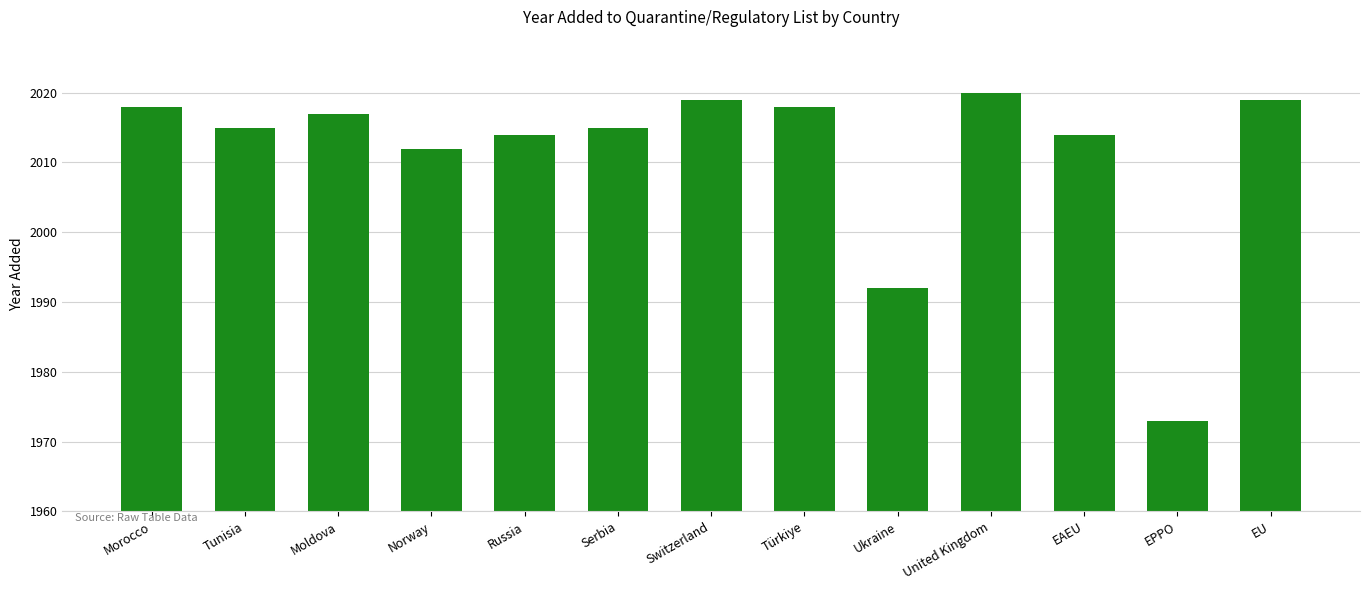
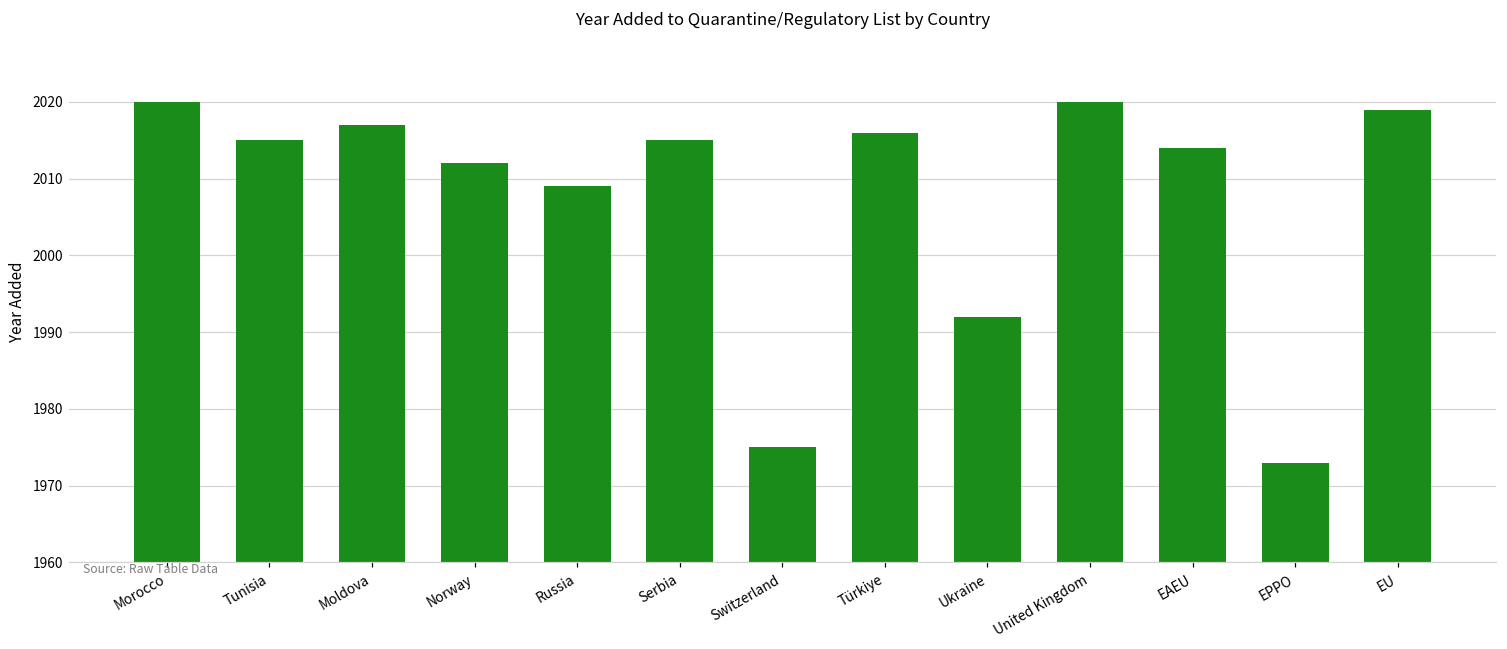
  {
-   "Morocco": 2018,
+   "Morocco": 2020,
    "Tunisia": 2015,
    "Moldova": 2017,
    "Norway": 2012,
-   "Russia": 2014,
+   "Russia": 2009,
    "Serbia": 2015,
-   "Switzerland": 2019,
-   "Türkiye": 2018,
+   "Switzerland": 1975,
+   "Türkiye": 2016,
    "Ukraine": 1992,
    "United Kingdom": 2020,
    "EAEU": 2014,
    "EPPO": 1973,
    "EU": 2019
  }
